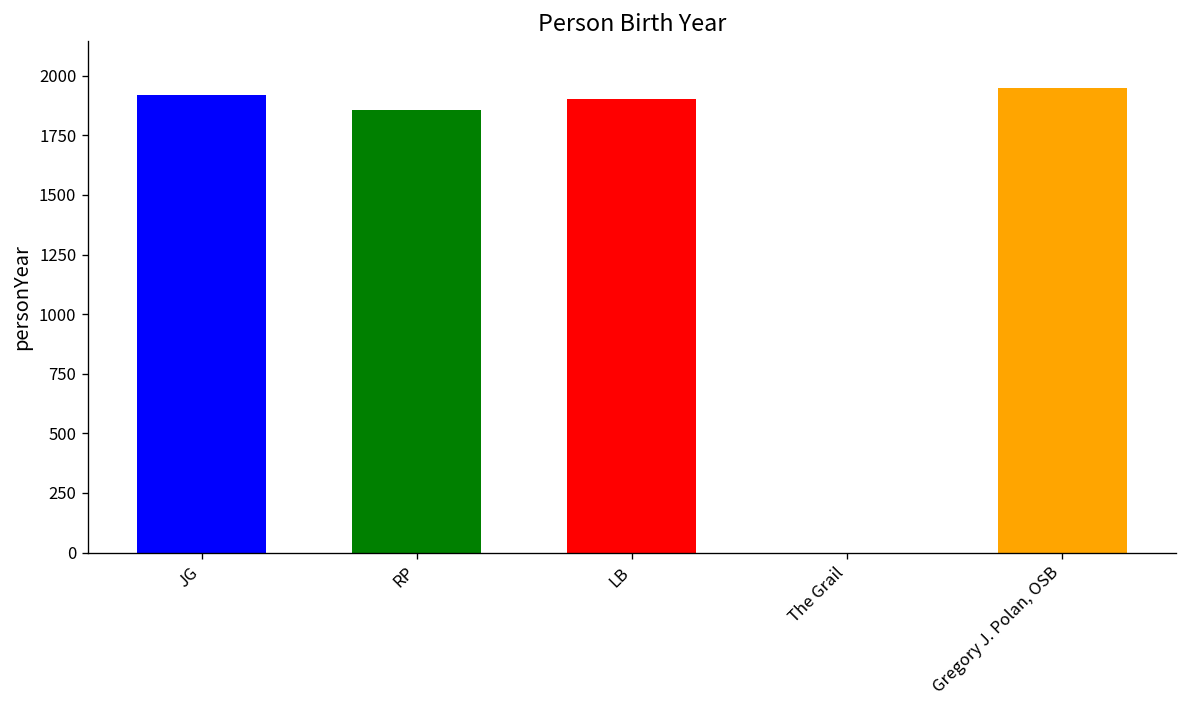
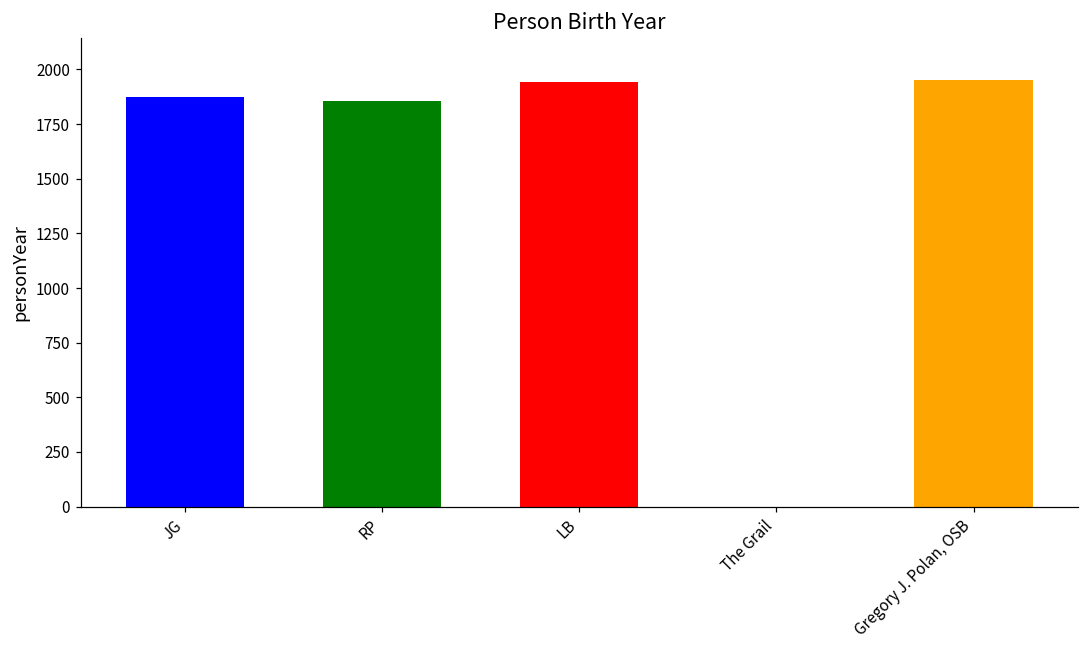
  {
-   "JG": 1920,
+   "JG": 1870,
    "RP": 1860,
-   "LB": 1900,
+   "LB": 1940,
    "The Grail": 0,
    "Gregory J. Polan, OSB": 1950
  }
